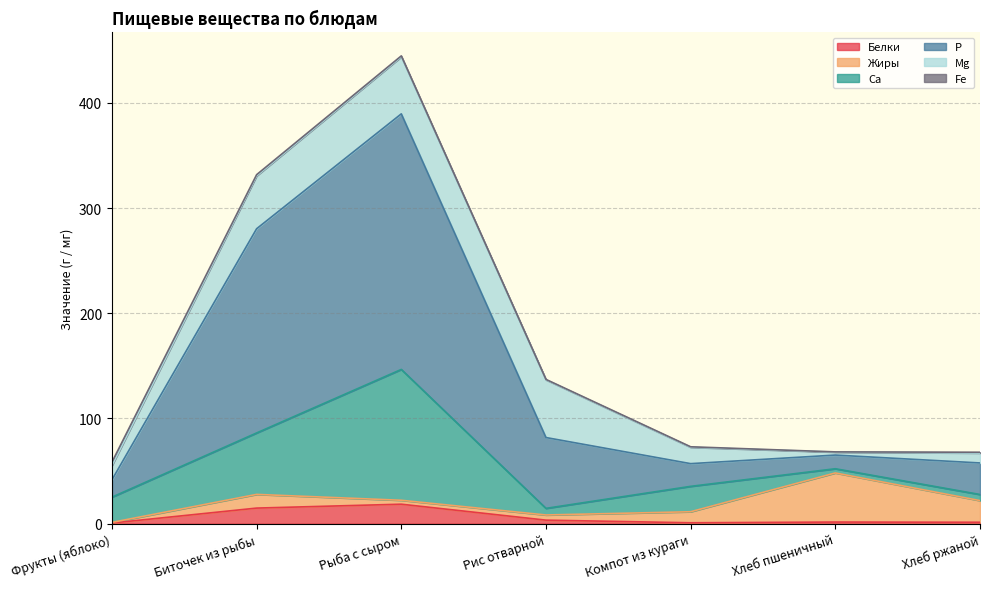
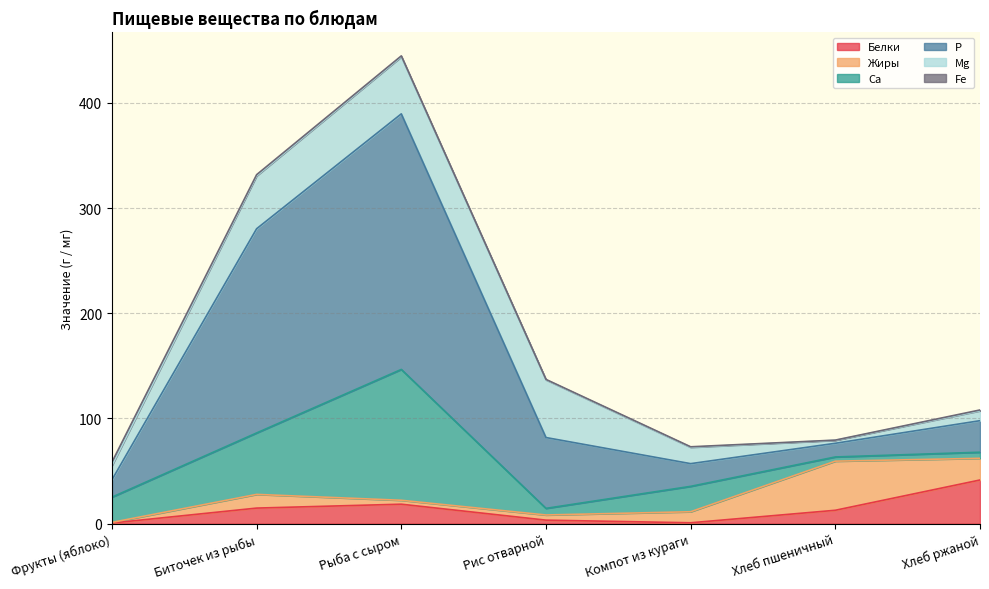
  {
    "Белки": {
      "Биточек из рыбы": 15,
      "Рыба с сыром": 19,
      "Рис отварной": 3,
      "Компот из кураги": 1,
-     "Хлеб пшеничный": 2,
-     "Хлеб ржаной": 1
+     "Хлеб пшеничный": 13,
+     "Хлеб ржаной": 42
    },
    "Жиры": {
      "Биточек из рыбы": 13,
      "Рыба с сыром": 4,
      "Рис отварной": 5,
      "Компот из кураги": 10,
      "Хлеб пшеничный": 47,
      "Хлеб ржаной": 21
    },
    "Mg": {
      "Фрукты (яблоко)": 14
    }
  }
